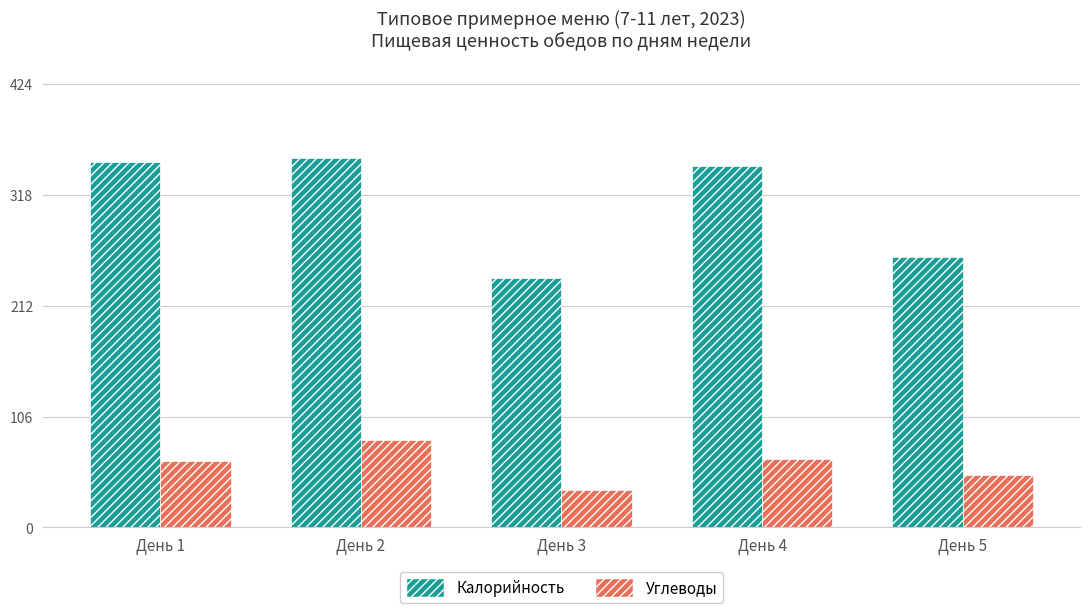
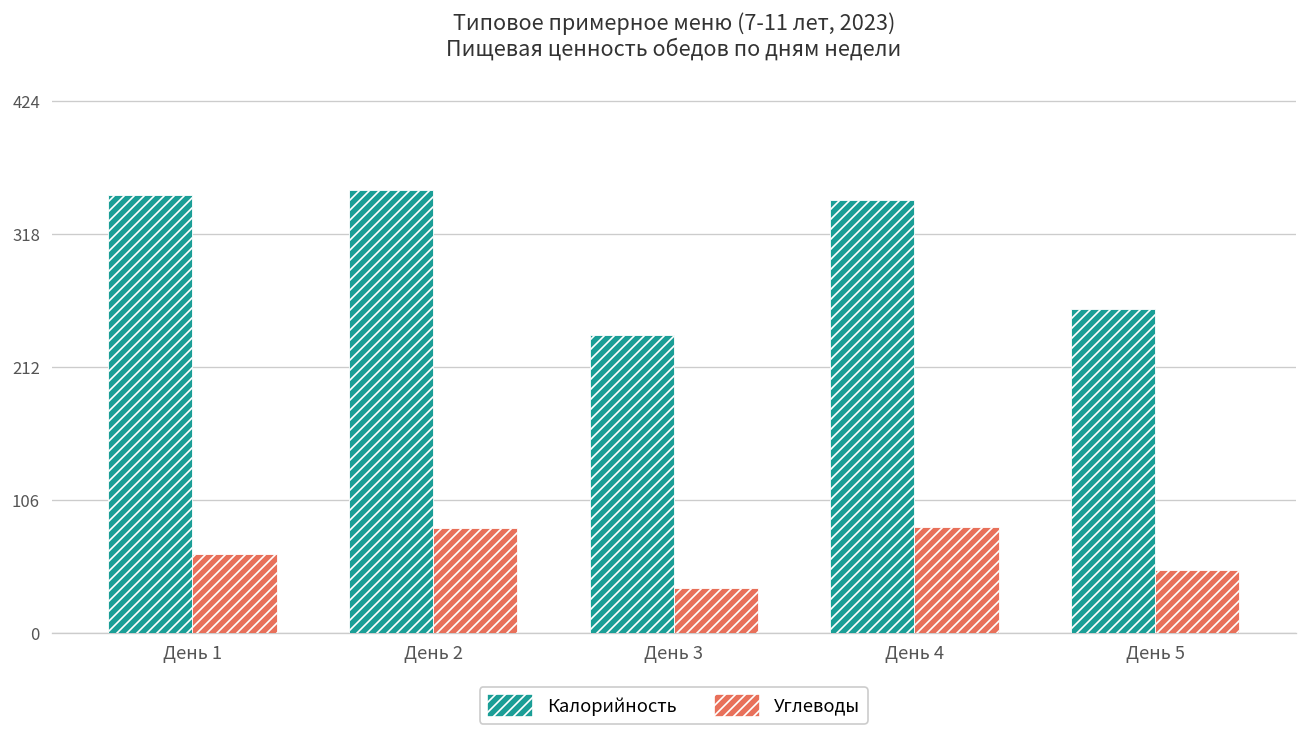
  {
    "Калорийность": {
      "День 1": 349,
      "День 2": 353,
      "День 3": 238,
      "День 4": 345,
      "День 5": 259
    },
    "Углеводы": {
      "День 1": 63,
      "День 2": 84,
      "День 3": 36,
-     "День 4": 66,
+     "День 4": 85,
      "День 5": 50
    }
  }
